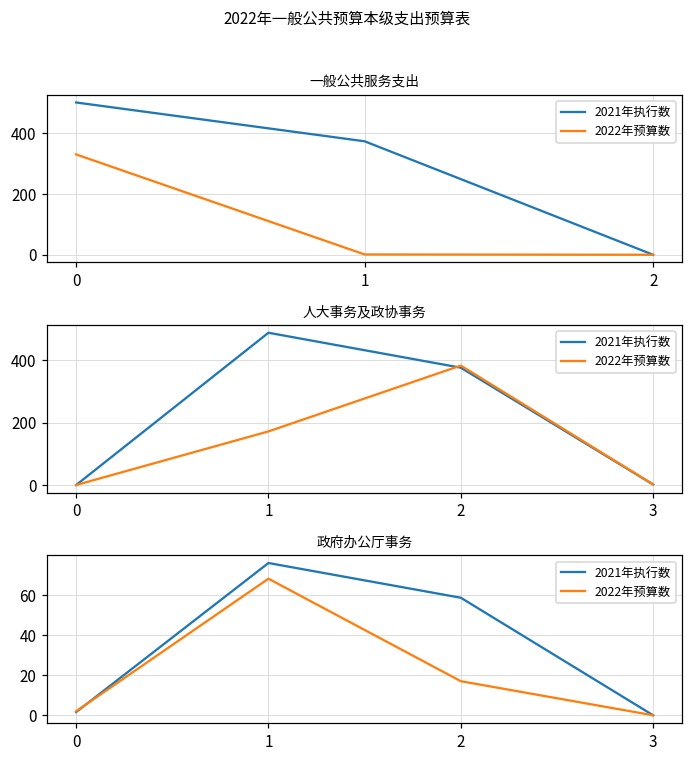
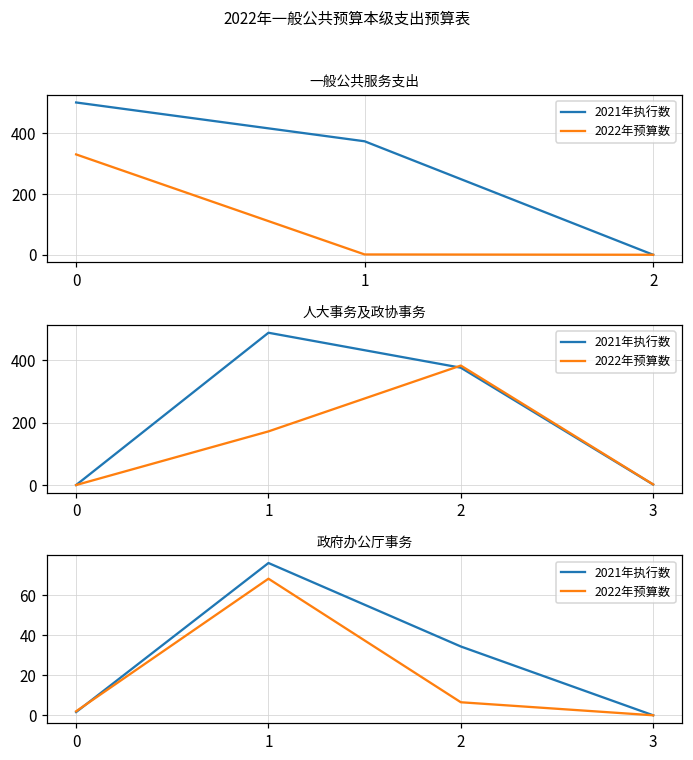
  {
    "一般公共服务支出": {
      "2021年执行数": {
        "0": 500,
        "1": 370
      },
      "2022年预算数": {
        "0": 330,
        "1": 0
      }
    },
    "人大事务及政协事务": {
      "2021年执行数": {
        "1": 490
      },
      "2022年预算数": {
        "1": 170
      }
    },
    "政府办公厅事务": {
      "2021年执行数": {
        "1": 76,
-       "2": 59
+       "2": 34
      },
      "2022年预算数": {
        "1": 68,
-       "2": 17
+       "2": 7
      }
    }
  }
